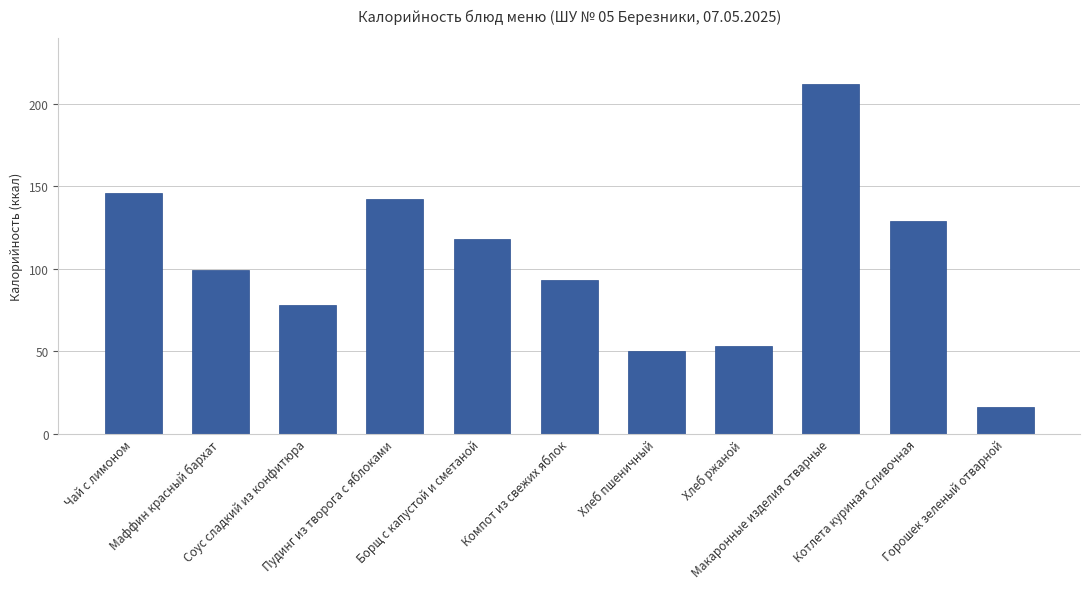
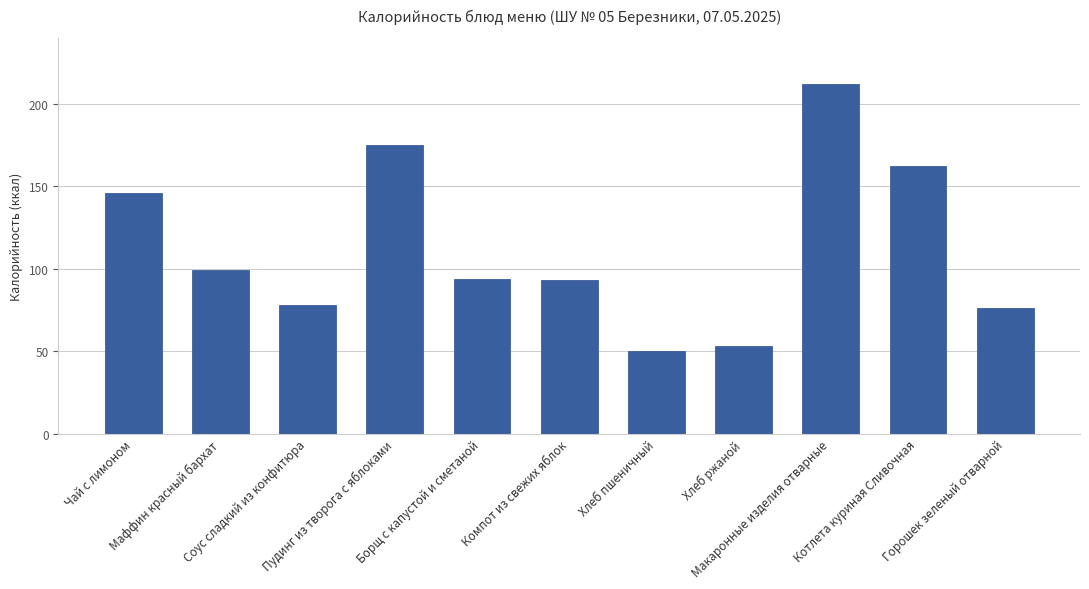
  {
    "Чай с лимоном": 146,
    "Маффин красный бархат": 99,
    "Соус сладкий из конфитюра": 78,
-   "Пудинг из творога с яблоками": 142,
-   "Борщ с капустой и сметаной": 118,
+   "Пудинг из творога с яблоками": 175,
+   "Борщ с капустой и сметаной": 94,
    "Компот из свежих яблок": 93,
    "Хлеб пшеничный": 50,
    "Хлеб ржаной": 53,
    "Макаронные изделия отварные": 212,
-   "Котлета куриная Сливочная": 129,
-   "Горошек зеленый отварной": 16
+   "Котлета куриная Сливочная": 162,
+   "Горошек зеленый отварной": 76
  }
